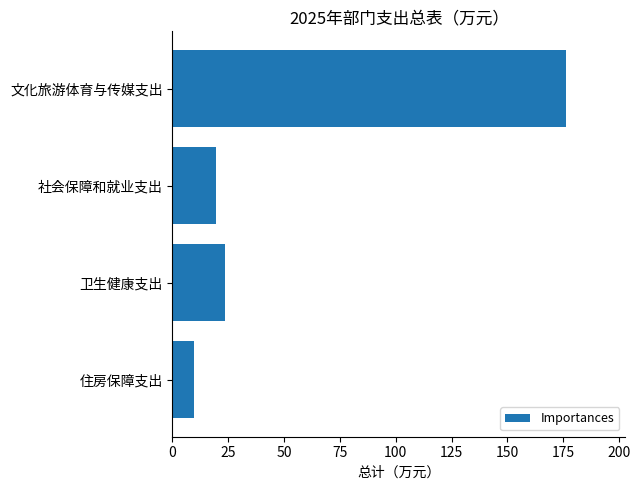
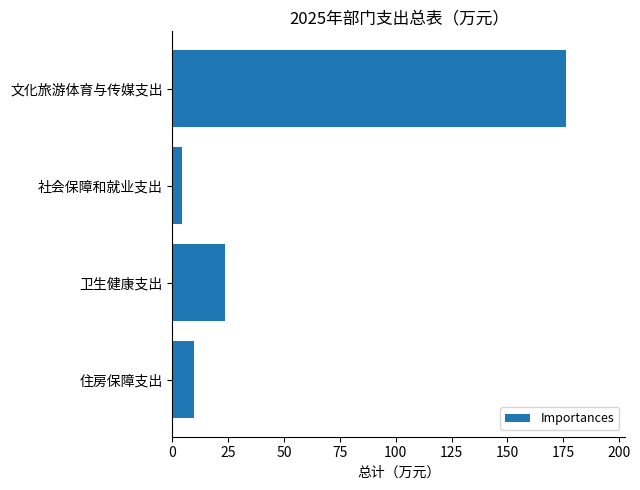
  {
    "文化旅游体育与传媒支出": 176,
-   "社会保障和就业支出": 20,
+   "社会保障和就业支出": 4,
    "卫生健康支出": 24,
    "住房保障支出": 10
  }
